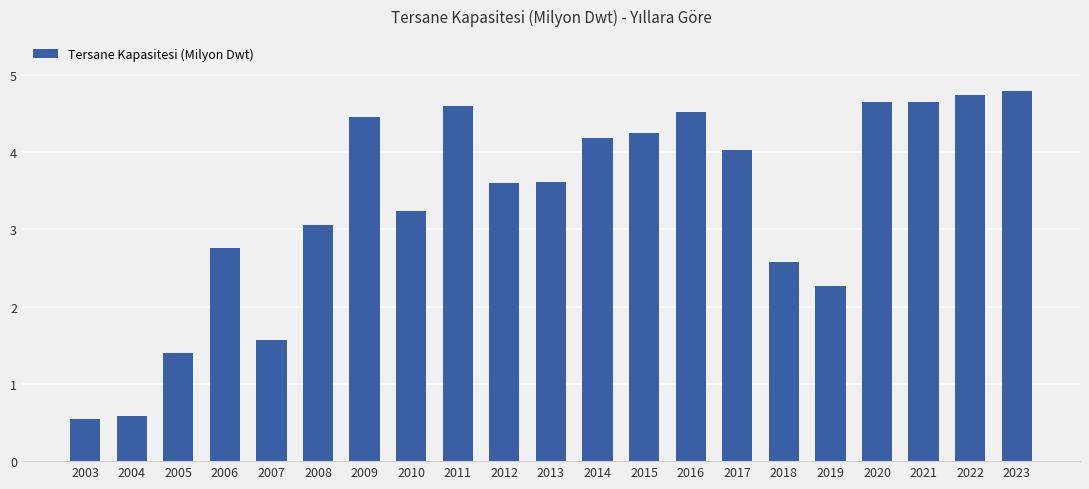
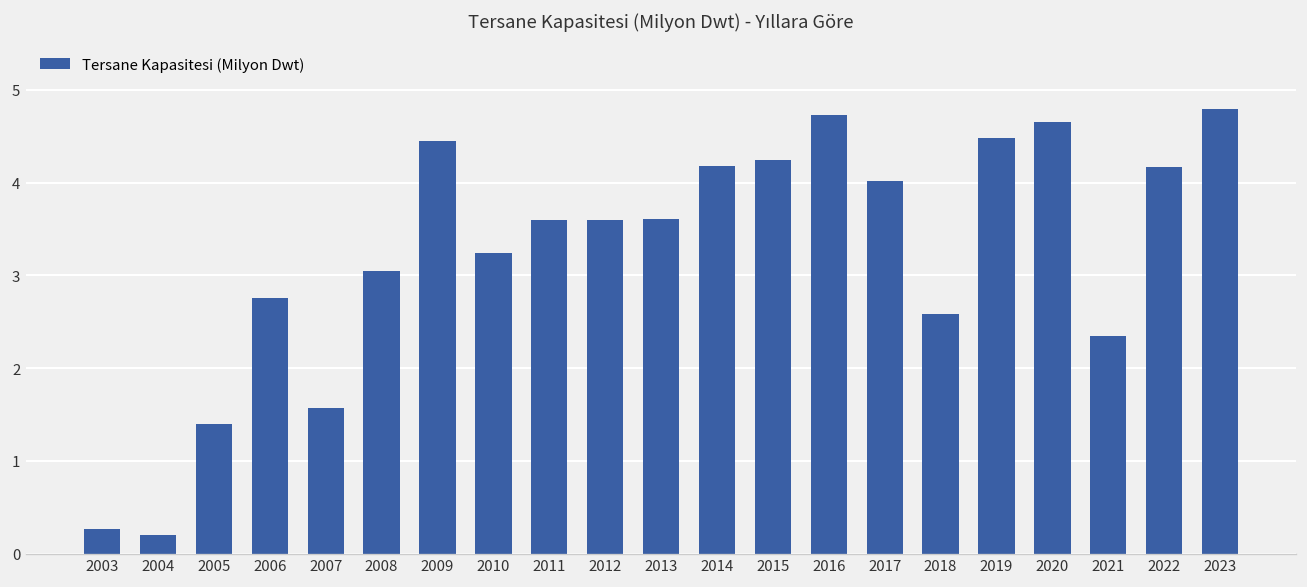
  {
-   "2003": 0.6,
-   "2004": 0.6,
+   "2003": 0.3,
+   "2004": 0.2,
    "2005": 1.4,
    "2006": 2.8,
    "2007": 1.6,
    "2008": 3.1,
    "2009": 4.5,
    "2010": 3.2,
-   "2011": 4.6,
+   "2011": 3.6,
    "2012": 3.6,
    "2013": 3.6,
    "2014": 4.2,
    "2015": 4.2,
-   "2016": 4.5,
+   "2016": 4.7,
    "2017": 4.0,
    "2018": 2.6,
-   "2019": 2.3,
+   "2019": 4.5,
    "2020": 4.7,
-   "2021": 4.7,
-   "2022": 4.7,
+   "2021": 2.4,
+   "2022": 4.2,
    "2023": 4.8
  }
